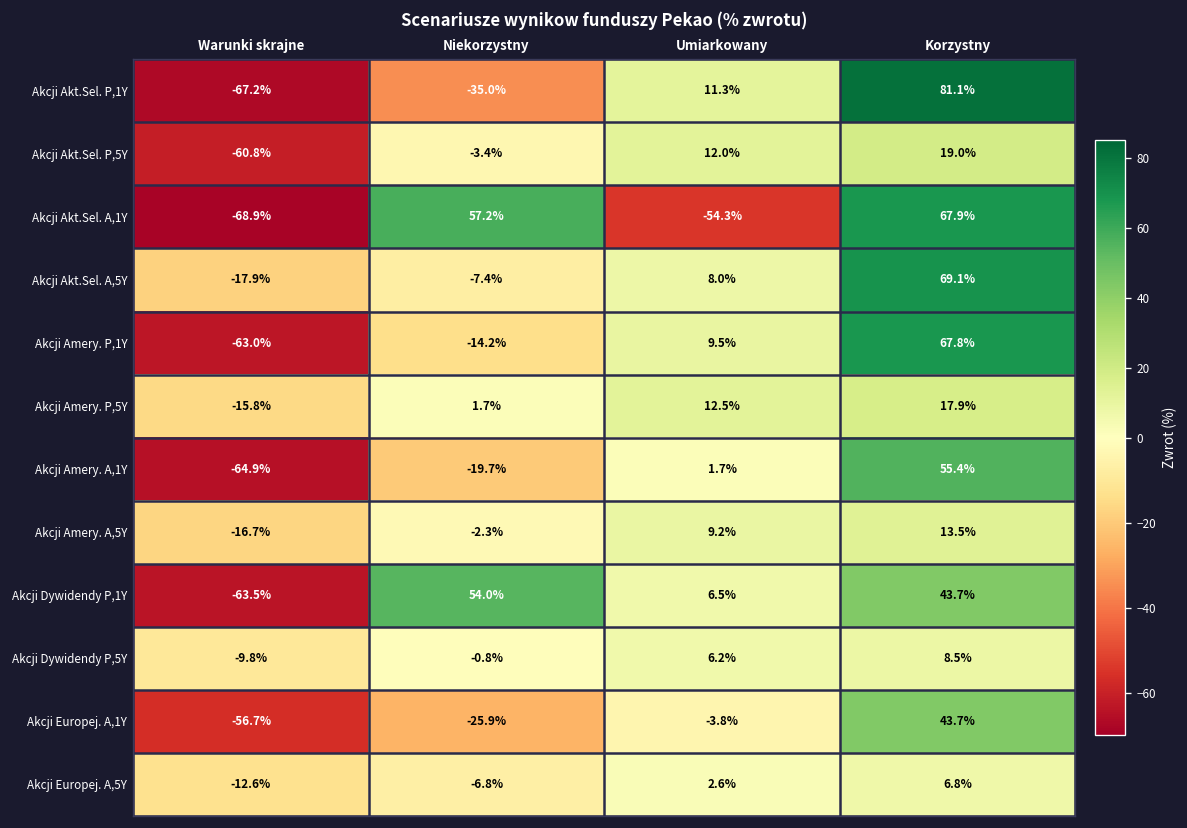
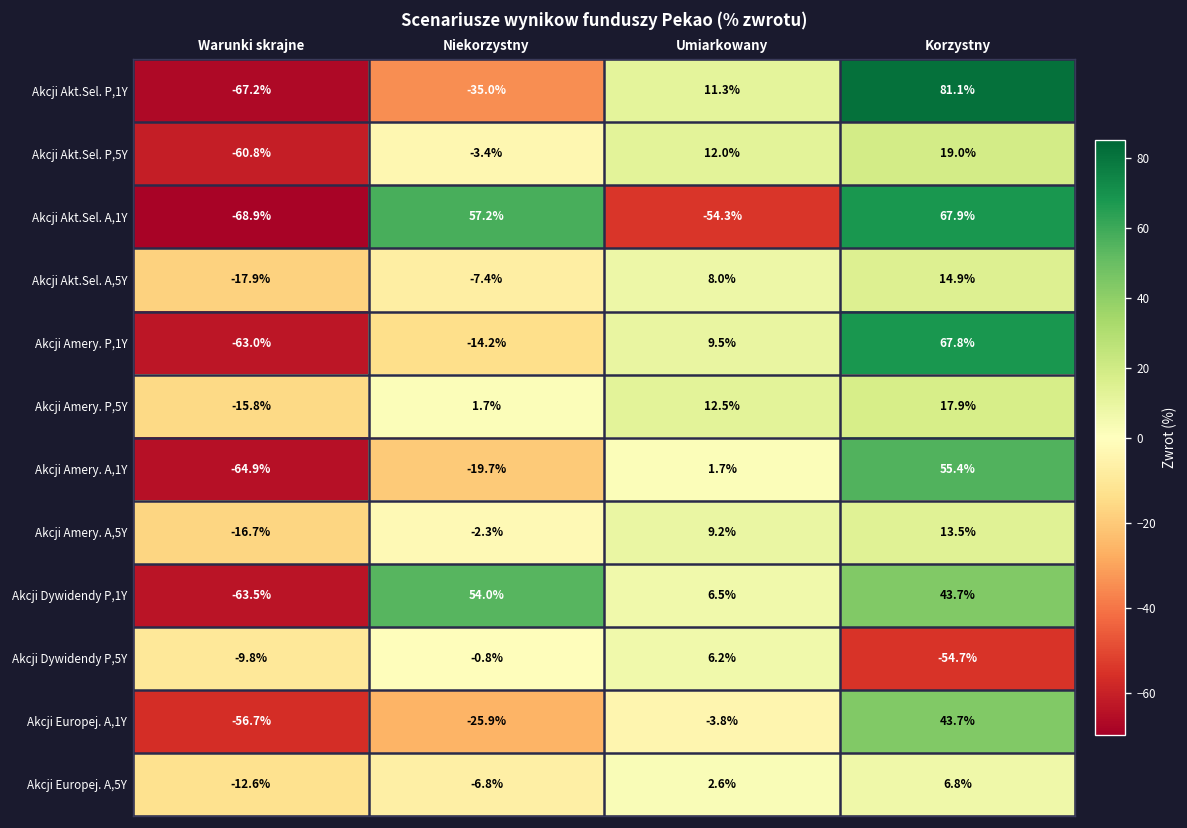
  {
    "Akcji Akt.Sel. P,1Y": {
      "Warunki skrajne": "-67.2%",
      "Niekorzystny": "-35.0%",
      "Umiarkowany": "11.3%",
      "Korzystny": "81.1%"
    },
    "Akcji Akt.Sel. P,5Y": {
      "Warunki skrajne": "-60.8%",
      "Niekorzystny": "-3.4%",
      "Umiarkowany": "12.0%",
      "Korzystny": "19.0%"
    },
    "Akcji Akt.Sel. A,1Y": {
      "Warunki skrajne": "-68.9%",
      "Niekorzystny": "57.2%",
      "Umiarkowany": "-54.3%",
      "Korzystny": "67.9%"
    },
    "Akcji Akt.Sel. A,5Y": {
      "Warunki skrajne": "-17.9%",
      "Niekorzystny": "-7.4%",
      "Umiarkowany": "8.0%",
-     "Korzystny": "69.1%"
+     "Korzystny": "14.9%"
    },
    "Akcji Amery. P,1Y": {
      "Warunki skrajne": "-63.0%",
      "Niekorzystny": "-14.2%",
      "Umiarkowany": "9.5%",
      "Korzystny": "67.8%"
    },
    "Akcji Amery. P,5Y": {
      "Warunki skrajne": "-15.8%",
      "Niekorzystny": "1.7%",
      "Umiarkowany": "12.5%",
      "Korzystny": "17.9%"
    },
    "Akcji Amery. A,1Y": {
      "Warunki skrajne": "-64.9%",
      "Niekorzystny": "-19.7%",
      "Umiarkowany": "1.7%",
      "Korzystny": "55.4%"
    },
    "Akcji Amery. A,5Y": {
      "Warunki skrajne": "-16.7%",
      "Niekorzystny": "-2.3%",
      "Umiarkowany": "9.2%",
      "Korzystny": "13.5%"
    },
    "Akcji Dywidendy P,1Y": {
      "Warunki skrajne": "-63.5%",
      "Niekorzystny": "54.0%",
      "Umiarkowany": "6.5%",
      "Korzystny": "43.7%"
    },
    "Akcji Dywidendy P,5Y": {
      "Warunki skrajne": "-9.8%",
      "Niekorzystny": "-0.8%",
      "Umiarkowany": "6.2%",
-     "Korzystny": "8.5%"
+     "Korzystny": "-54.7%"
    },
    "Akcji Europej. A,1Y": {
      "Warunki skrajne": "-56.7%",
      "Niekorzystny": "-25.9%",
      "Umiarkowany": "-3.8%",
      "Korzystny": "43.7%"
    },
    "Akcji Europej. A,5Y": {
      "Warunki skrajne": "-12.6%",
      "Niekorzystny": "-6.8%",
      "Umiarkowany": "2.6%",
      "Korzystny": "6.8%"
    }
  }
